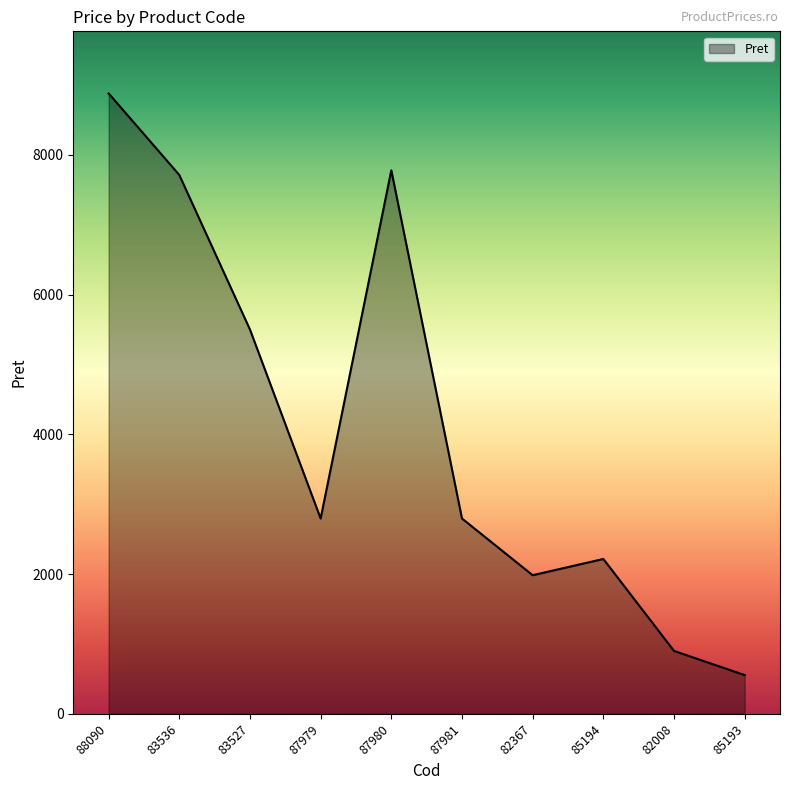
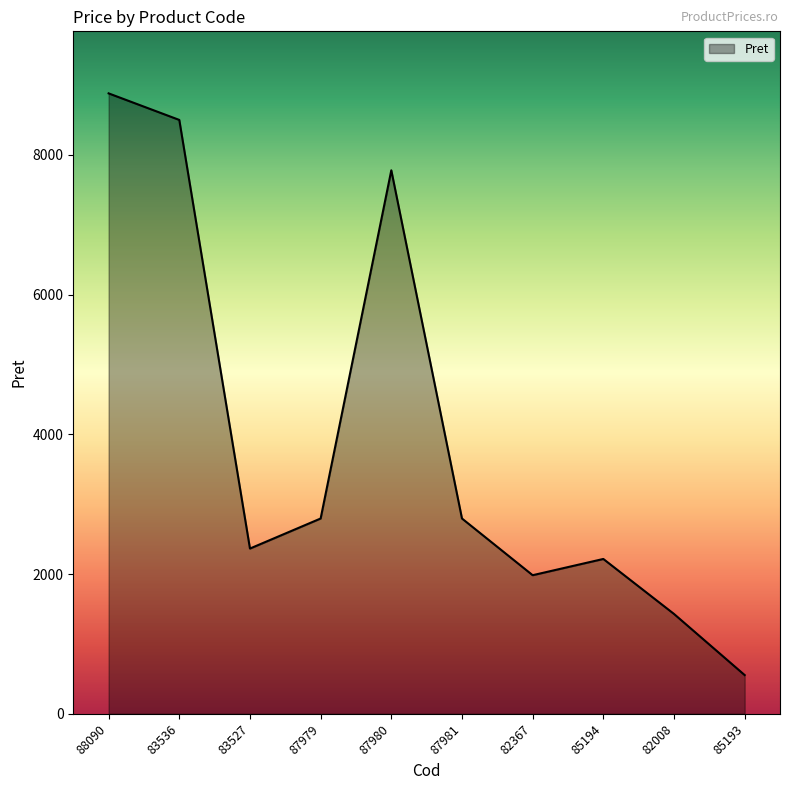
  {
    "88090": 8900,
-   "83536": 7700,
-   "83527": 5500,
+   "83536": 8500,
+   "83527": 2400,
    "87979": 2800,
    "87980": 7800,
    "87981": 2800,
    "82367": 2000,
    "85194": 2200,
-   "82008": 900,
+   "82008": 1400,
    "85193": 600
  }
